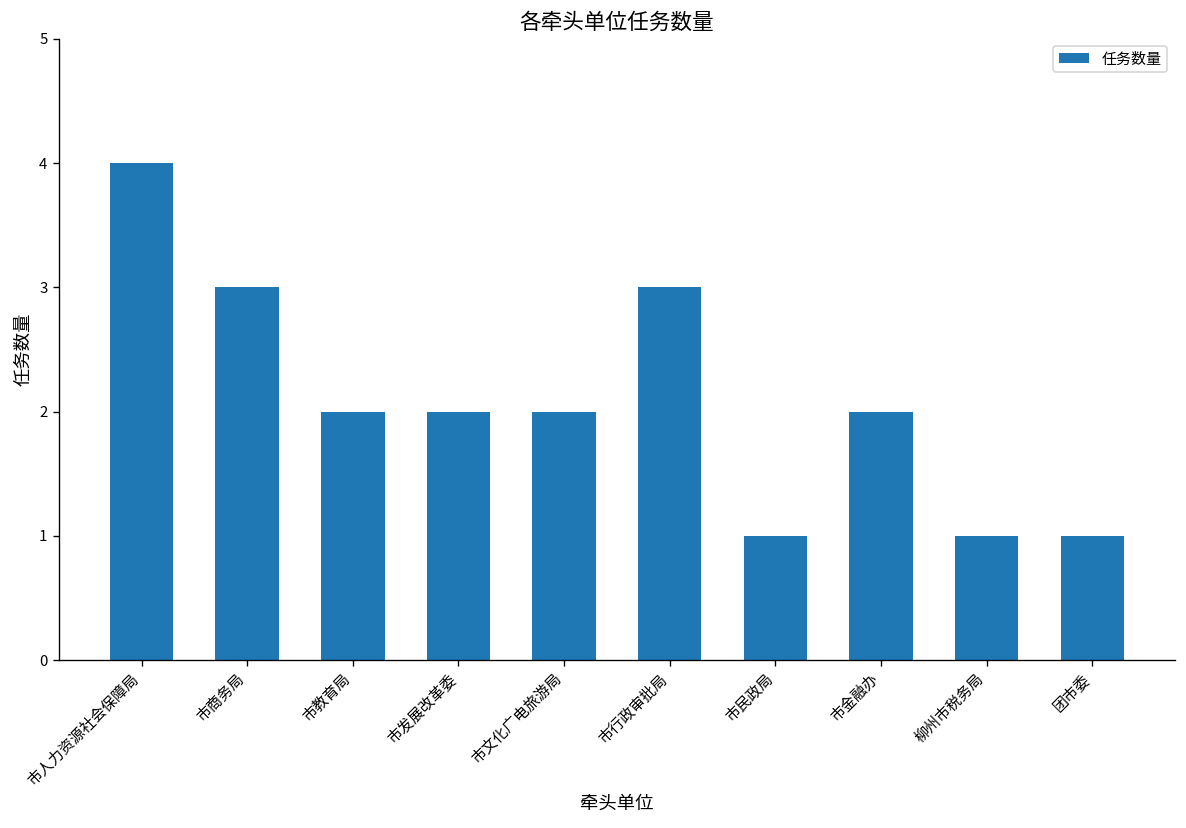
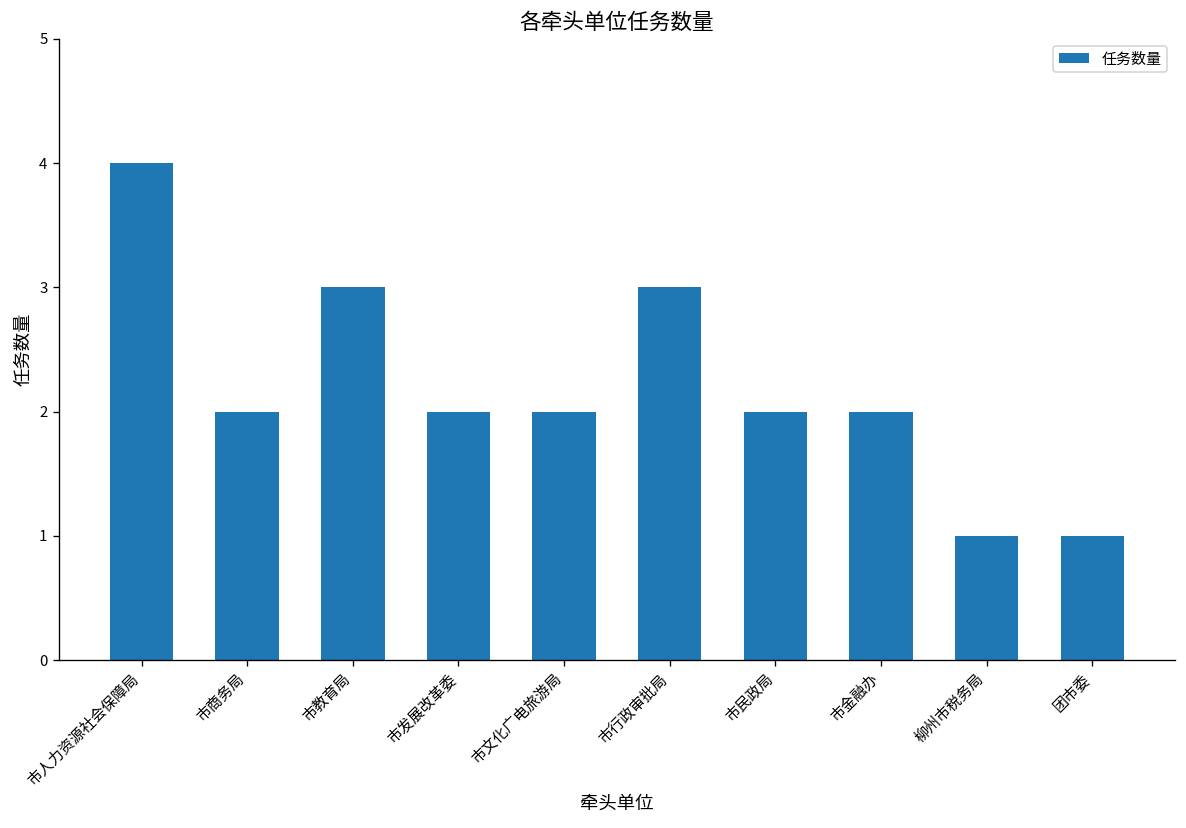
  {
    "市人力资源社会保障局": 4,
-   "市商务局": 3,
-   "市教育局": 2,
+   "市商务局": 2,
+   "市教育局": 3,
    "市发展改革委": 2,
    "市文化广电旅游局": 2,
    "市行政审批局": 3,
-   "市民政局": 1,
+   "市民政局": 2,
    "市金融办": 2,
    "柳州市税务局": 1,
    "团市委": 1
  }
